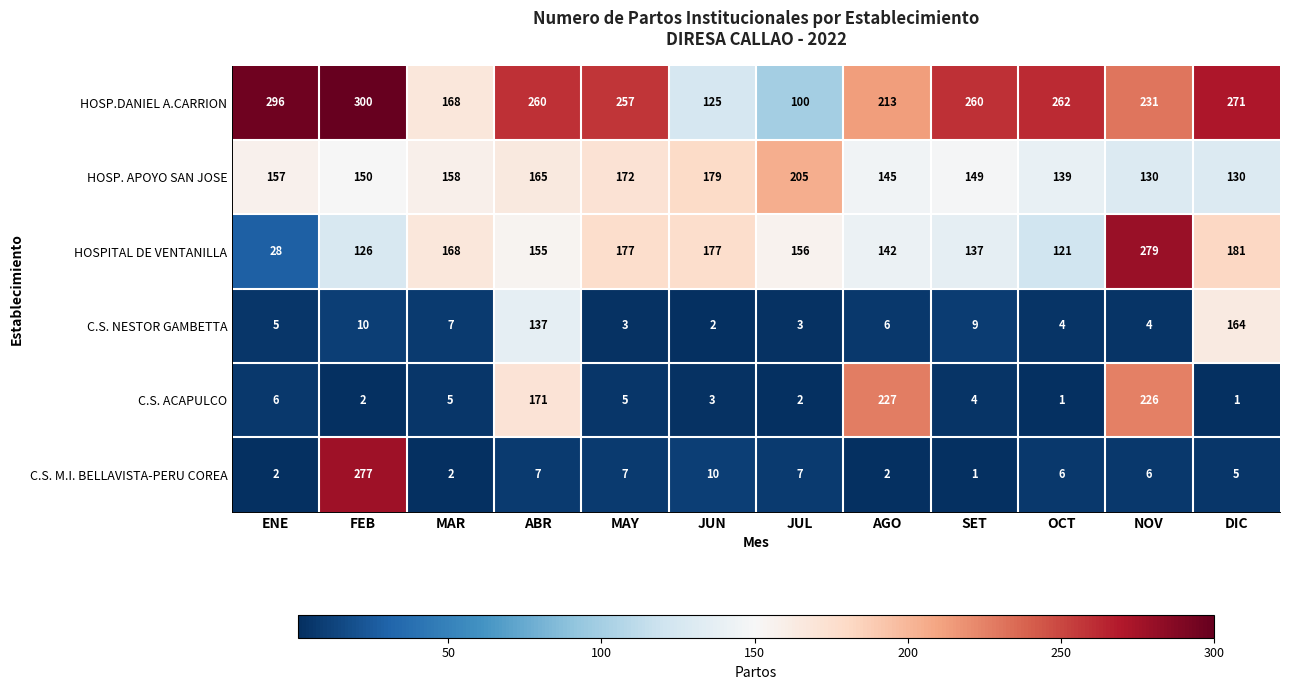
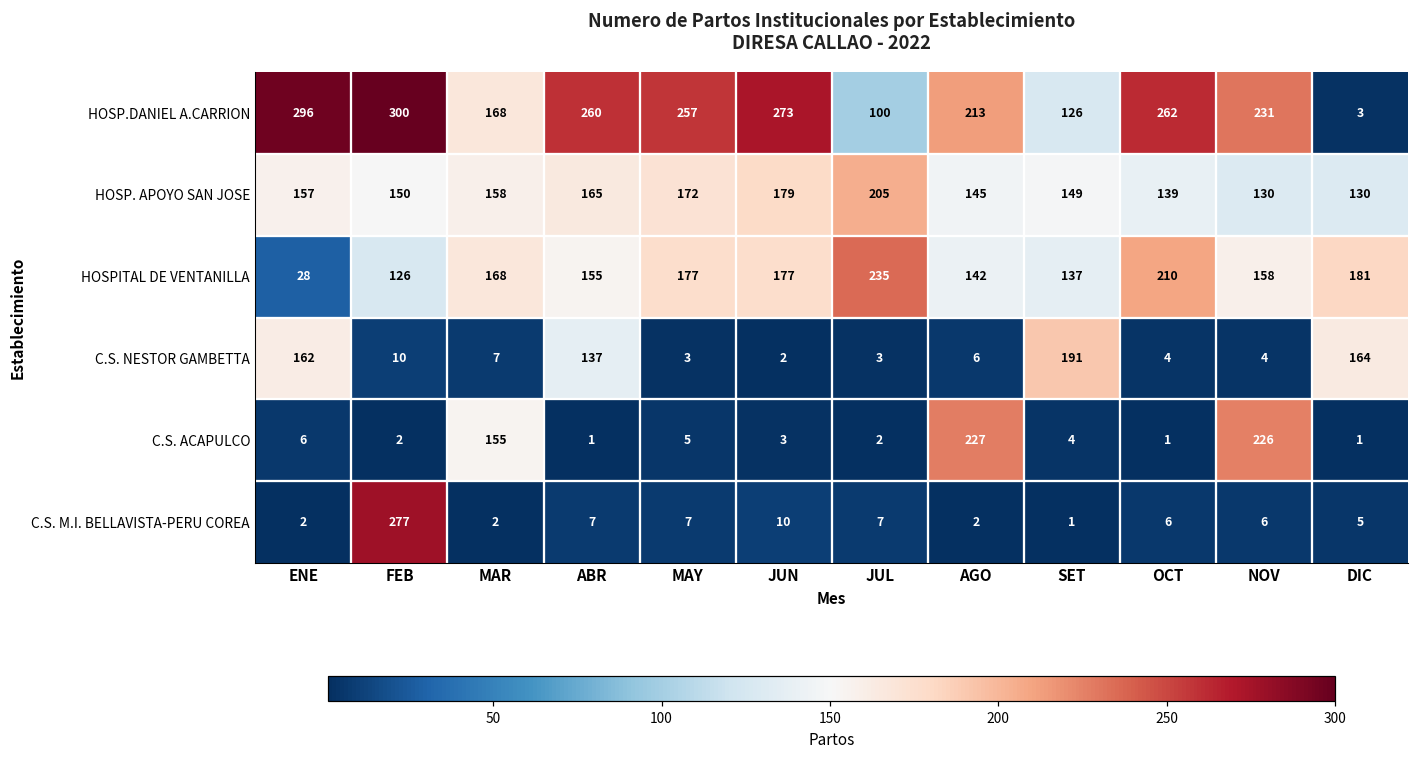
  {
    "HOSP.DANIEL A.CARRION": {
      "ENE": 296,
      "FEB": 300,
      "MAR": 168,
      "ABR": 260,
      "MAY": 257,
-     "JUN": 125,
+     "JUN": 273,
      "JUL": 100,
      "AGO": 213,
-     "SET": 260,
+     "SET": 126,
      "OCT": 262,
      "NOV": 231,
-     "DIC": 271
+     "DIC": 3
    },
    "HOSP. APOYO SAN JOSE": {
      "ENE": 157,
      "FEB": 150,
      "MAR": 158,
      "ABR": 165,
      "MAY": 172,
      "JUN": 179,
      "JUL": 205,
      "AGO": 145,
      "SET": 149,
      "OCT": 139,
      "NOV": 130,
      "DIC": 130
    },
    "HOSPITAL DE VENTANILLA": {
      "ENE": 28,
      "FEB": 126,
      "MAR": 168,
      "ABR": 155,
      "MAY": 177,
      "JUN": 177,
-     "JUL": 156,
+     "JUL": 235,
      "AGO": 142,
      "SET": 137,
-     "OCT": 121,
-     "NOV": 279,
+     "OCT": 210,
+     "NOV": 158,
      "DIC": 181
    },
    "C.S. NESTOR GAMBETTA": {
-     "ENE": 5,
+     "ENE": 162,
      "FEB": 10,
      "MAR": 7,
      "ABR": 137,
      "MAY": 3,
      "JUN": 2,
      "JUL": 3,
      "AGO": 6,
-     "SET": 9,
+     "SET": 191,
      "OCT": 4,
      "NOV": 4,
      "DIC": 164
    },
    "C.S. ACAPULCO": {
      "ENE": 6,
      "FEB": 2,
-     "MAR": 5,
-     "ABR": 171,
+     "MAR": 155,
+     "ABR": 1,
      "MAY": 5,
      "JUN": 3,
      "JUL": 2,
      "AGO": 227,
      "SET": 4,
      "OCT": 1,
      "NOV": 226,
      "DIC": 1
    },
    "C.S. M.I. BELLAVISTA-PERU COREA": {
      "ENE": 2,
      "FEB": 277,
      "MAR": 2,
      "ABR": 7,
      "MAY": 7,
      "JUN": 10,
      "JUL": 7,
      "AGO": 2,
      "SET": 1,
      "OCT": 6,
      "NOV": 6,
      "DIC": 5
    }
  }
